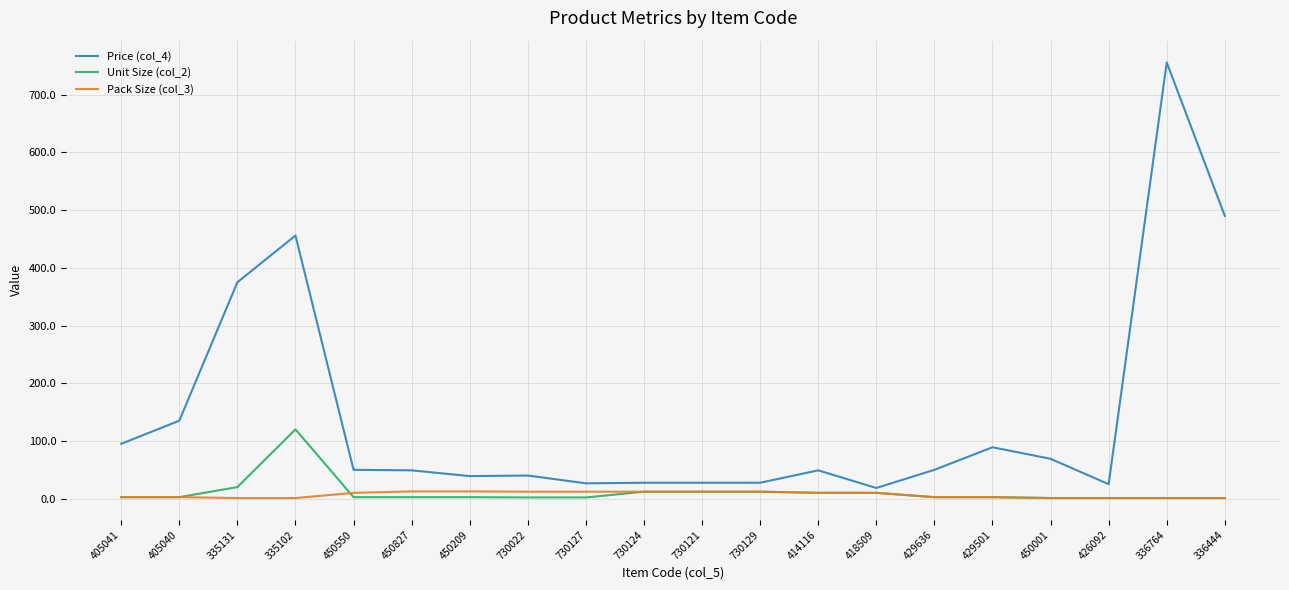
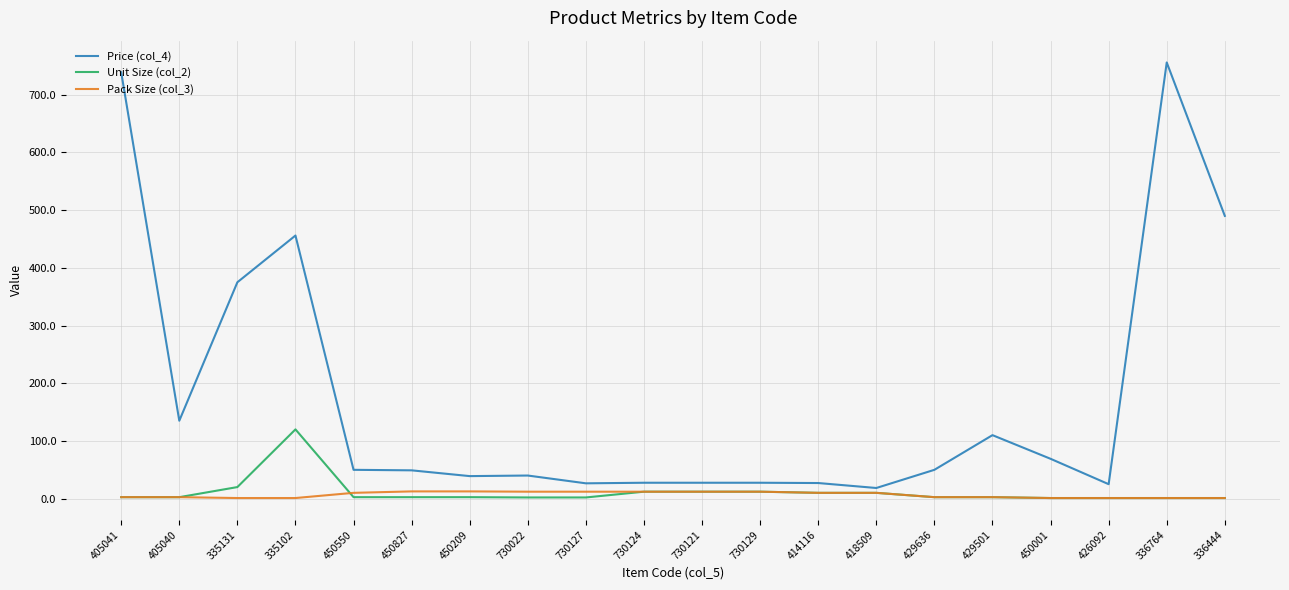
  {
    "Price (col_4)": {
-     "405041": 100,
+     "405041": 740,
      "405040": 140,
      "335131": 380,
      "335102": 460,
      "450550": 50,
      "450827": 50,
      "450209": 40,
      "730022": 40,
      "730127": 30,
      "730124": 30,
      "730121": 30,
      "730129": 30,
-     "414116": 50,
+     "414116": 30,
      "418509": 20,
      "429636": 50,
-     "429501": 90,
+     "429501": 110,
      "450001": 70,
      "426092": 30,
      "336764": 760,
      "336444": 490
    },
    "Unit Size (col_2)": {
      "335131": 20,
      "335102": 120,
      "450550": 0,
      "450827": 0,
      "450209": 0,
      "730022": 0,
      "730127": 0
    },
    "Pack Size (col_3)": {
      "335131": 0,
      "335102": 0,
      "450550": 10,
      "450827": 10,
      "450209": 10,
      "730022": 10,
      "730127": 10
    }
  }
